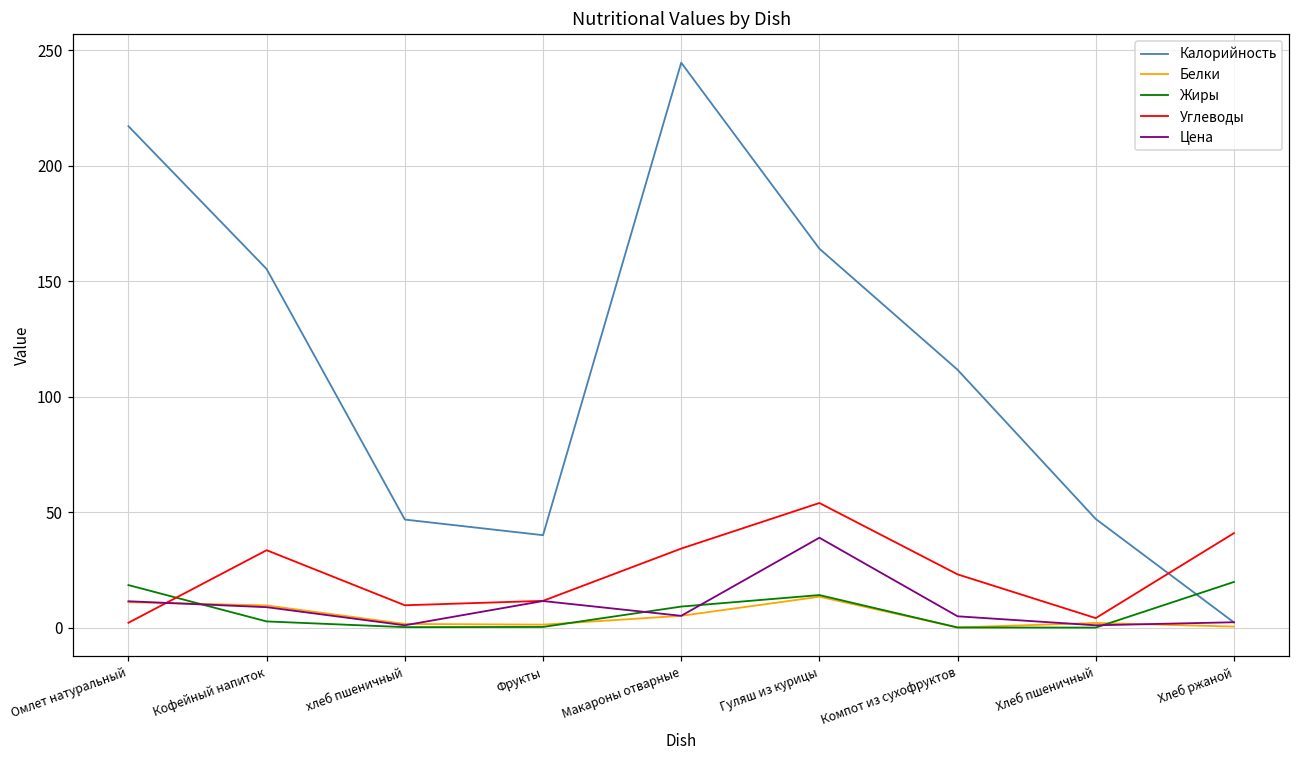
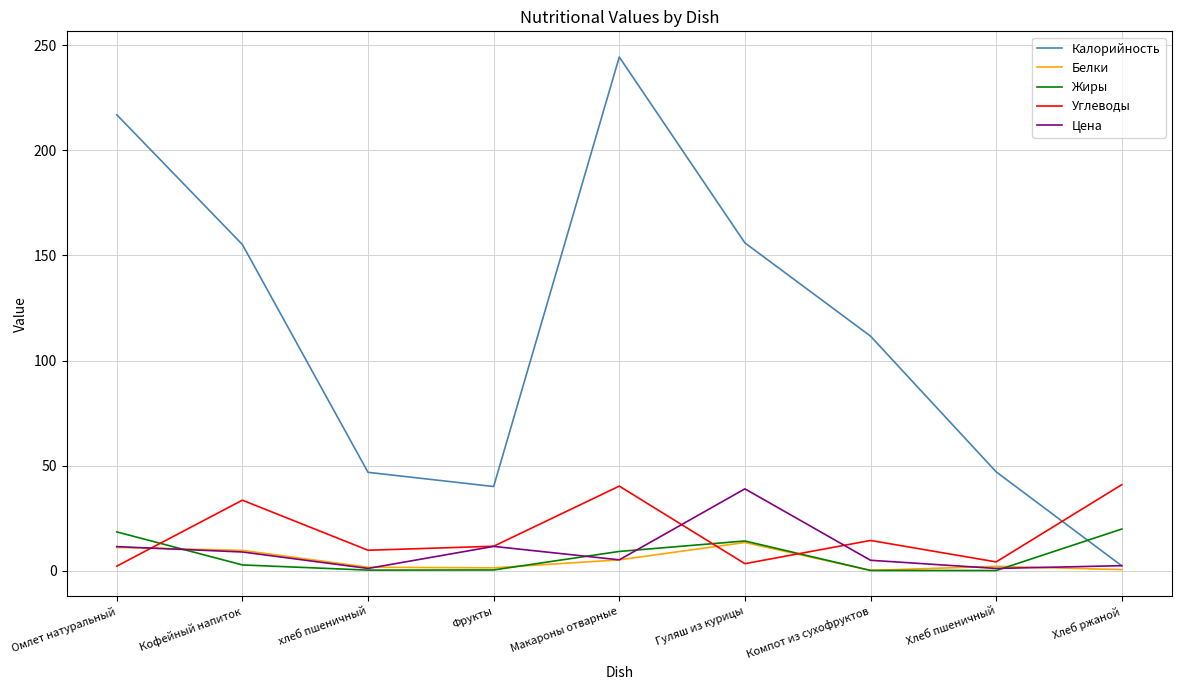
  {
    "Калорийность": {
      "Омлет натуральный": 217,
      "Кофейный напиток": 155,
      "хлеб пшеничный": 47,
      "Фрукты": 40,
      "Макароны отварные": 245,
-     "Гуляш из курицы": 164,
+     "Гуляш из курицы": 156,
      "Компот из сухофруктов": 112,
      "Хлеб пшеничный": 47
    },
    "Белки": {
      "Хлеб ржаной": 0
    },
    "Жиры": {
      "Омлет натуральный": 18,
      "Кофейный напиток": 3,
      "Макароны отварные": 9,
      "Хлеб ржаной": 20
    },
    "Углеводы": {
      "Омлет натуральный": 2,
      "Кофейный напиток": 34,
      "хлеб пшеничный": 10,
-     "Макароны отварные": 34,
-     "Гуляш из курицы": 54,
-     "Компот из сухофруктов": 23,
+     "Макароны отварные": 40,
+     "Гуляш из курицы": 3,
+     "Компот из сухофруктов": 14,
      "Хлеб пшеничный": 4,
      "Хлеб ржаной": 41
    },
    "Цена": {
      "Гуляш из курицы": 39,
      "Компот из сухофруктов": 5
    }
  }
